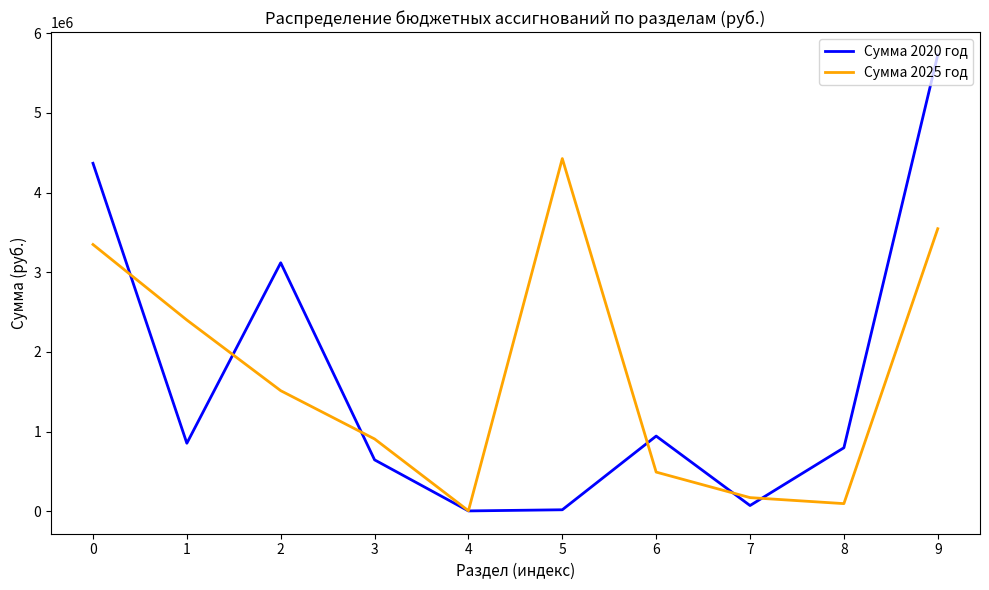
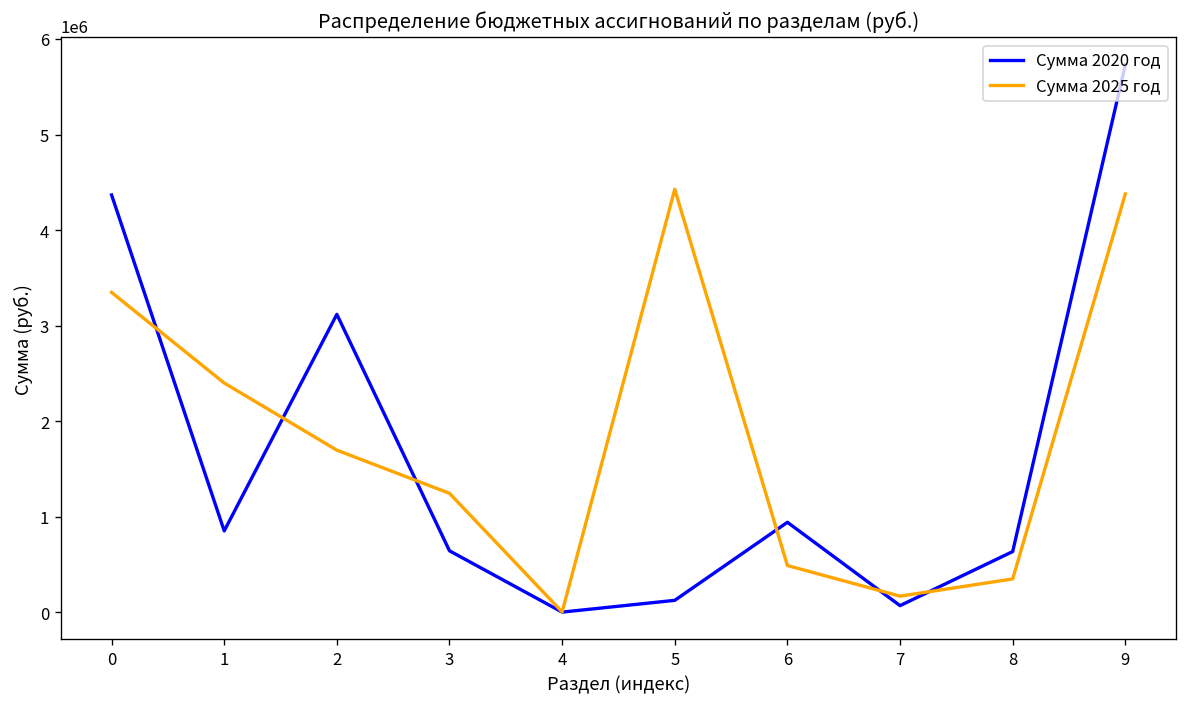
  {
    "Сумма 2020 год": {
      "0": 4400000,
      "1": 900000,
      "2": 3100000,
      "3": 600000,
-     "5": 0,
+     "5": 100000,
      "6": 900000,
      "7": 100000,
-     "8": 800000
+     "8": 600000
    },
    "Сумма 2025 год": {
      "0": 3300000,
      "1": 2400000,
-     "2": 1500000,
-     "3": 900000,
+     "2": 1700000,
+     "3": 1200000,
      "5": 4400000,
      "6": 500000,
      "7": 200000,
-     "8": 100000,
-     "9": 3500000
+     "8": 400000,
+     "9": 4400000
    }
  }
